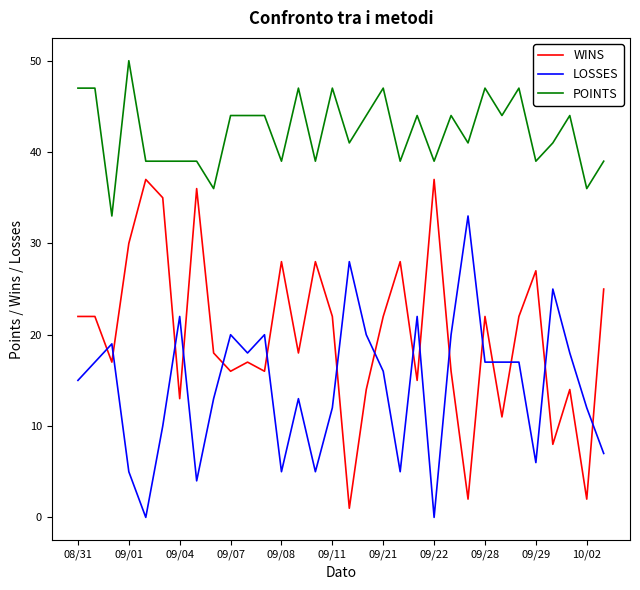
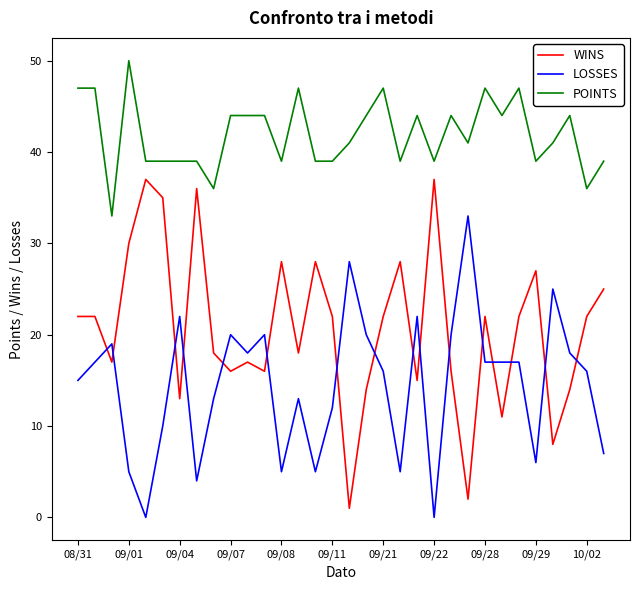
  {
    "WINS": {
      "09/04": 13,
      "09/11": 22,
-     "10/02": 2
+     "10/02": 22
    },
    "LOSSES": {
      "09/04": 22,
      "09/11": 12,
-     "10/02": 12
+     "10/02": 16
    },
    "POINTS": {
      "09/04": 39,
-     "09/11": 47,
+     "09/11": 39,
      "10/02": 36
    }
  }
